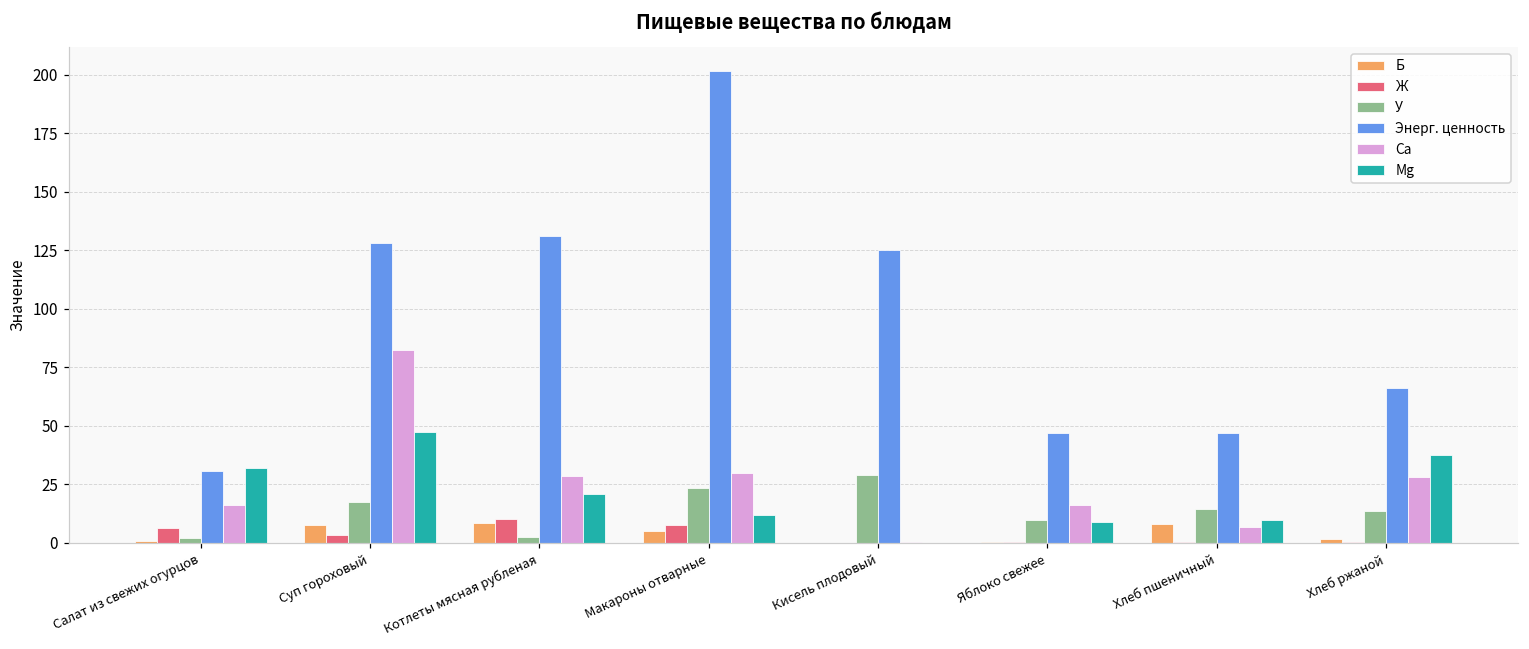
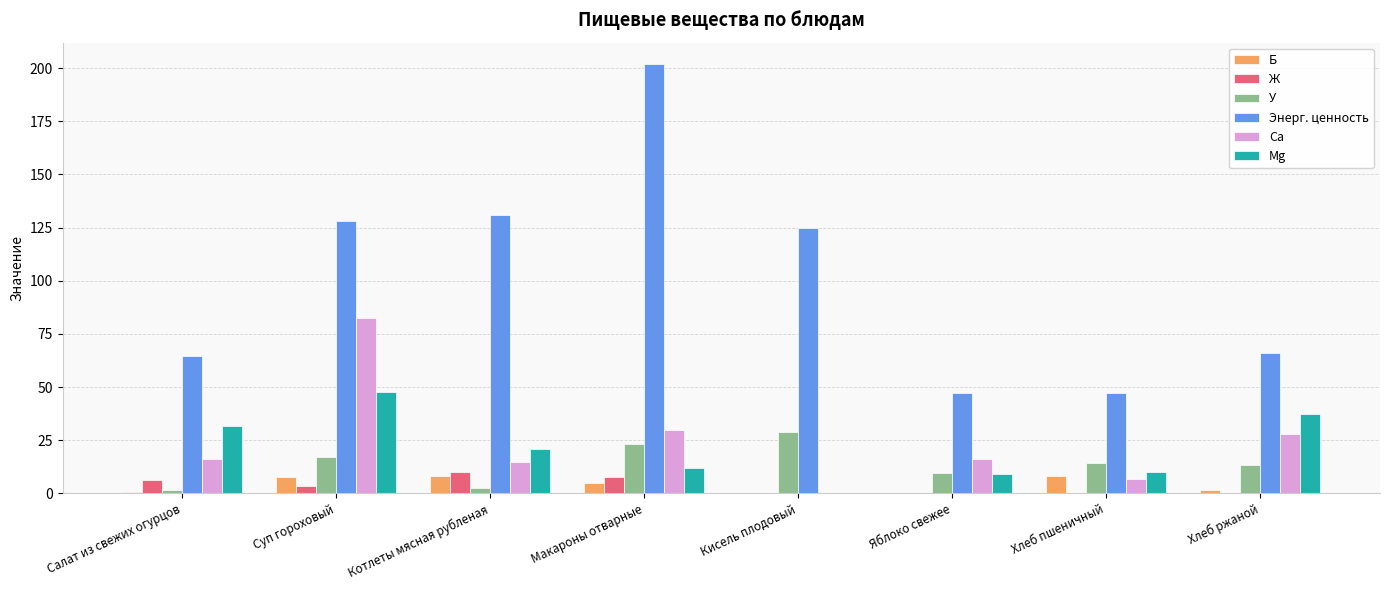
  {
    "Б": {
      "Суп гороховый": 8,
      "Котлеты мясная рубленая": 8,
      "Макароны отварные": 5,
      "Кисель плодовый": 0,
      "Хлеб пшеничный": 8,
      "Хлеб ржаной": 1
    },
    "Ж": {
      "Салат из свежих огурцов": 6,
      "Суп гороховый": 3,
      "Котлеты мясная рубленая": 10,
      "Макароны отварные": 8,
      "Кисель плодовый": 0
    },
    "У": {
      "Салат из свежих огурцов": 2,
      "Суп гороховый": 17,
      "Котлеты мясная рубленая": 3,
      "Макароны отварные": 23,
      "Кисель плодовый": 29,
      "Яблоко свежее": 10,
      "Хлеб пшеничный": 14,
      "Хлеб ржаной": 13
    },
    "Энерг. ценность": {
-     "Салат из свежих огурцов": 31,
+     "Салат из свежих огурцов": 65,
      "Суп гороховый": 128,
      "Котлеты мясная рубленая": 131,
      "Макароны отварные": 202,
      "Кисель плодовый": 125,
      "Яблоко свежее": 47,
      "Хлеб пшеничный": 47,
      "Хлеб ржаной": 66
    },
    "Са": {
      "Салат из свежих огурцов": 16,
      "Суп гороховый": 83,
-     "Котлеты мясная рубленая": 29,
+     "Котлеты мясная рубленая": 15,
      "Макароны отварные": 30,
      "Яблоко свежее": 16,
      "Хлеб пшеничный": 7,
      "Хлеб ржаной": 28
    },
    "Мg": {
      "Салат из свежих огурцов": 32,
      "Суп гороховый": 48,
      "Котлеты мясная рубленая": 21,
      "Макароны отварные": 12,
      "Кисель плодовый": 0,
      "Яблоко свежее": 9,
      "Хлеб пшеничный": 10,
      "Хлеб ржаной": 37
    }
  }
